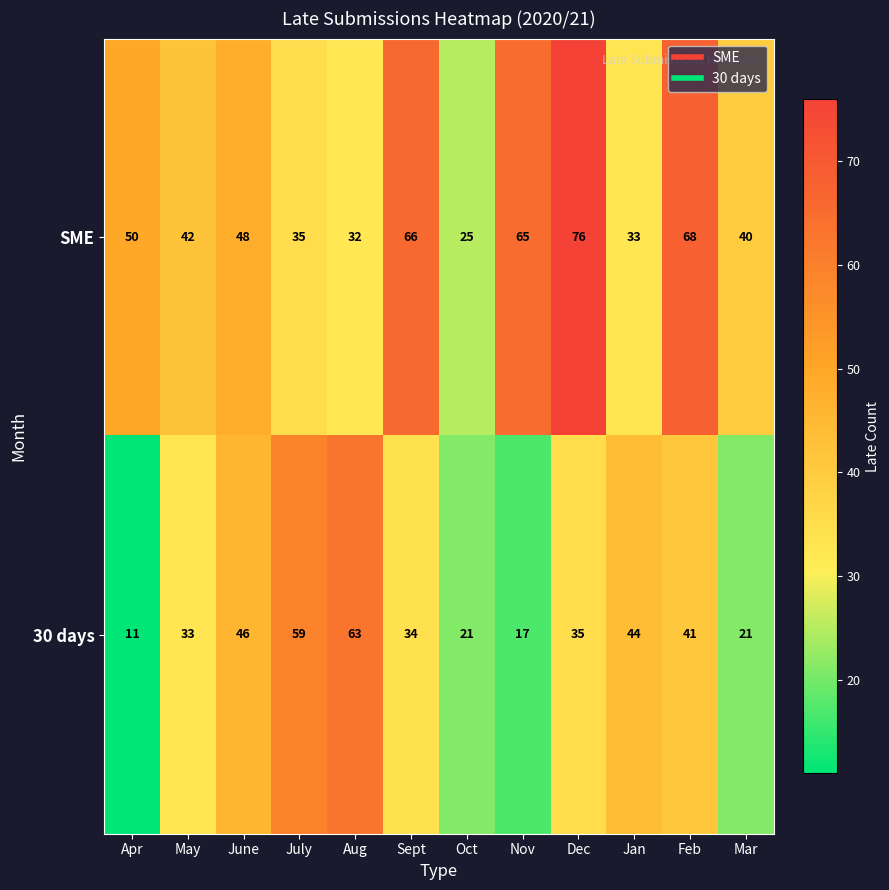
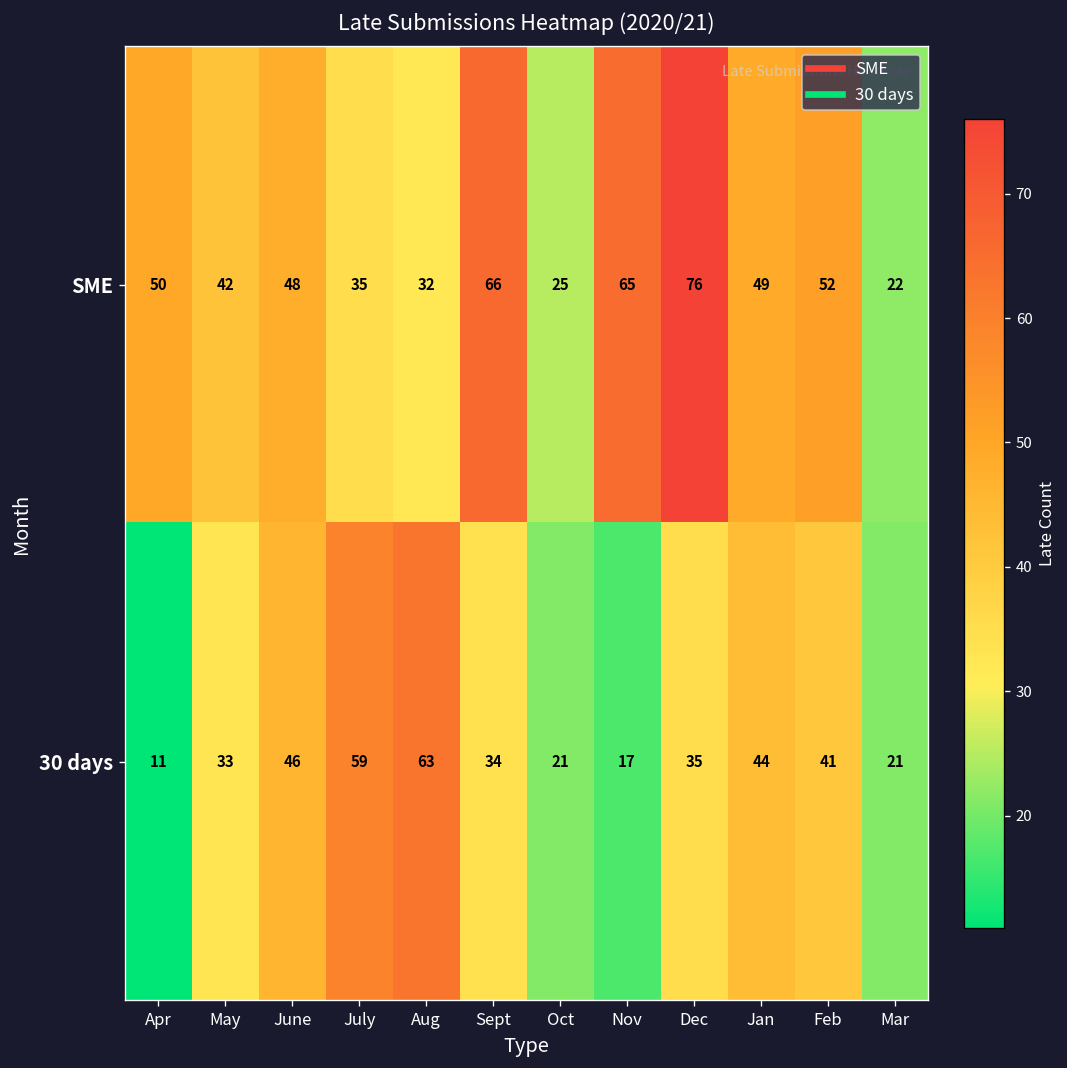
  {
    "SME": {
      "Apr": 50,
      "May": 42,
      "June": 48,
      "July": 35,
      "Aug": 32,
      "Sept": 66,
      "Oct": 25,
      "Nov": 65,
      "Dec": 76,
-     "Jan": 33,
-     "Feb": 68,
-     "Mar": 40
+     "Jan": 49,
+     "Feb": 52,
+     "Mar": 22
    },
    "30 days": {
      "Apr": 11,
      "May": 33,
      "June": 46,
      "July": 59,
      "Aug": 63,
      "Sept": 34,
      "Oct": 21,
      "Nov": 17,
      "Dec": 35,
      "Jan": 44,
      "Feb": 41,
      "Mar": 21
    }
  }
